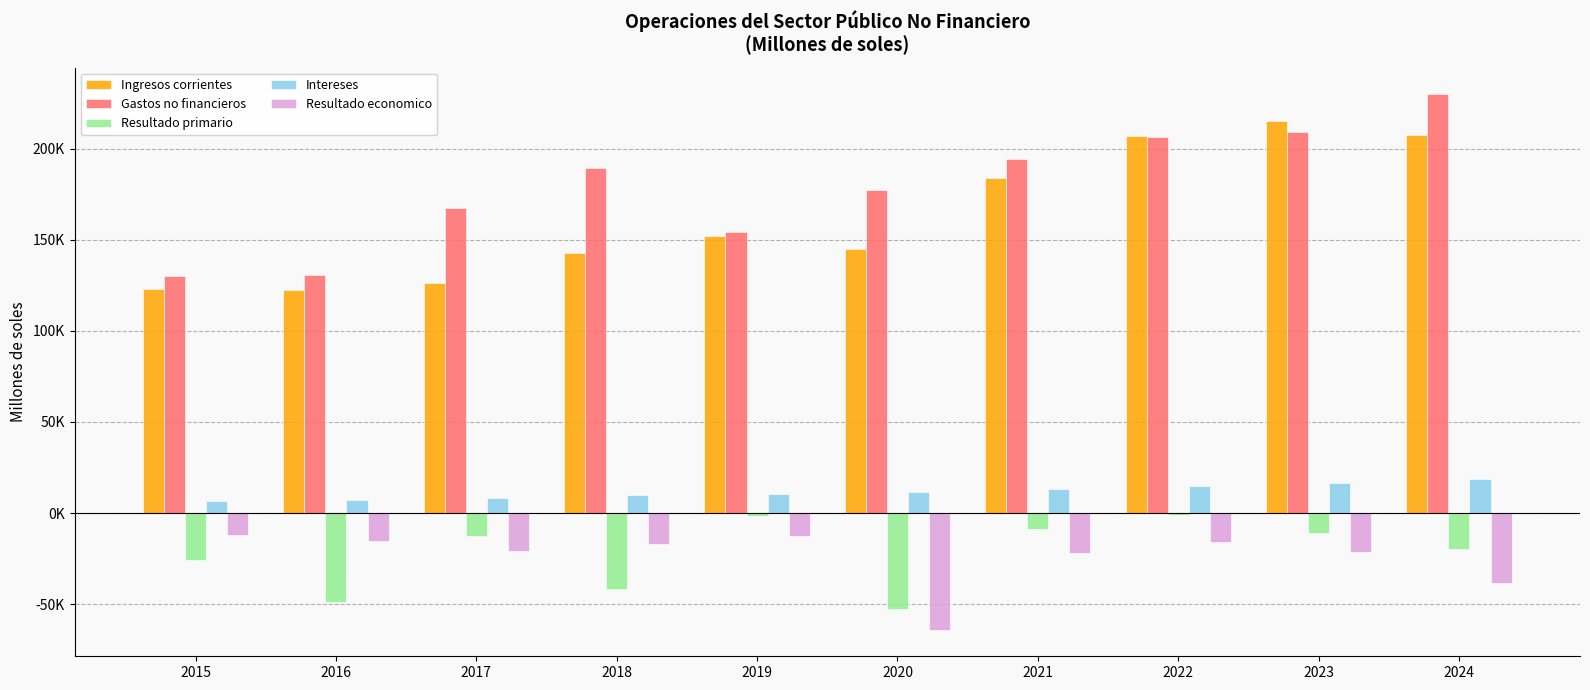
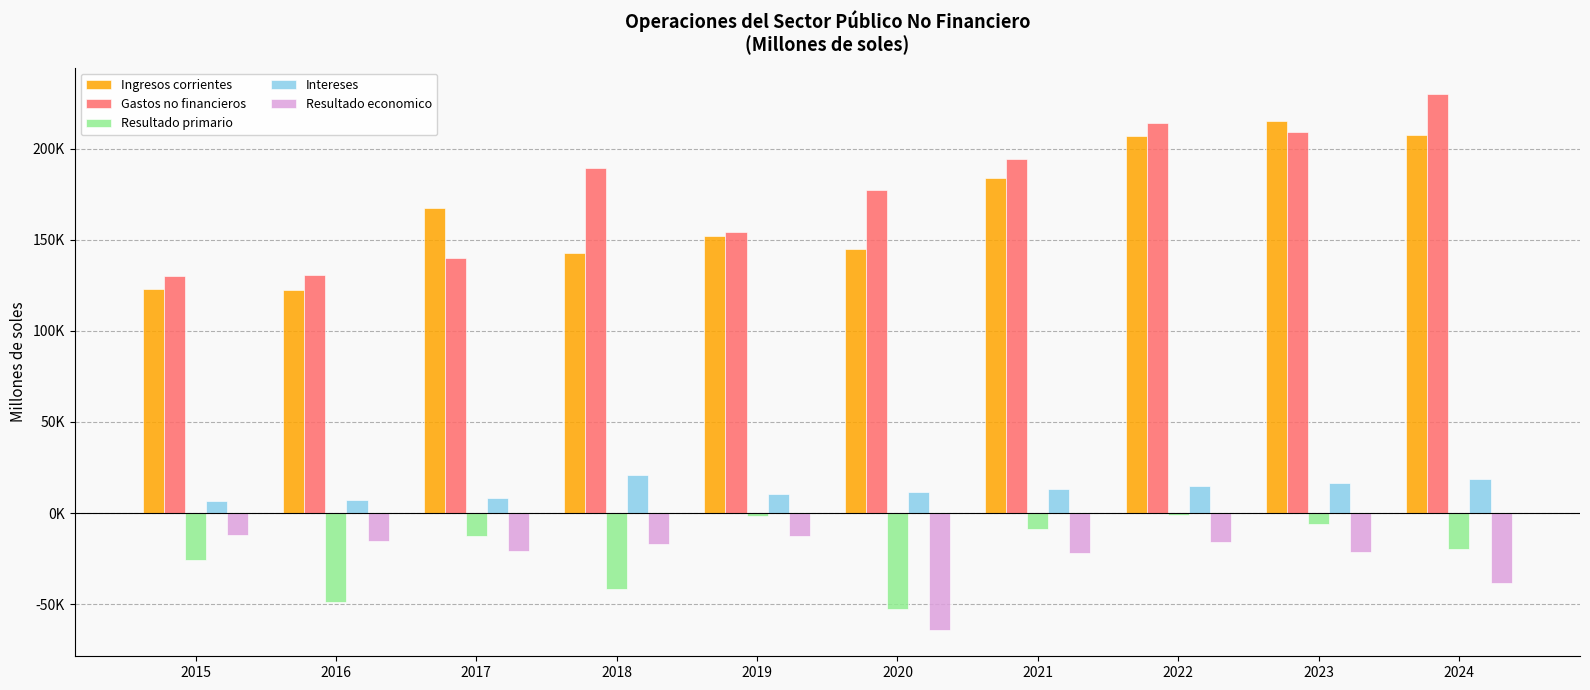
  {
    "Ingresos corrientes": {
      "2015": 123000,
      "2016": 123000,
-     "2017": 126000,
+     "2017": 168000,
      "2018": 143000,
      "2019": 152000,
      "2020": 145000,
      "2021": 184000,
      "2022": 207000,
      "2023": 215000,
      "2024": 207000
    },
    "Gastos no financieros": {
      "2015": 130000,
      "2016": 131000,
-     "2017": 168000,
+     "2017": 140000,
      "2018": 189000,
      "2019": 154000,
      "2020": 178000,
      "2021": 194000,
-     "2022": 207000,
+     "2022": 214000,
      "2023": 209000,
      "2024": 230000
    },
    "Resultado primario": {
      "2015": -26000,
      "2016": -49000,
      "2017": -13000,
      "2018": -42000,
      "2019": -2000,
      "2020": -52000,
      "2021": -9000,
-     "2023": -11000,
+     "2023": -6000,
      "2024": -20000
    },
    "Intereses": {
      "2015": 6000,
      "2016": 7000,
      "2017": 8000,
-     "2018": 10000,
+     "2018": 21000,
      "2019": 11000,
      "2020": 12000,
      "2021": 13000,
      "2022": 15000,
      "2023": 17000,
      "2024": 19000
    },
    "Resultado economico": {
      "2015": -12000,
      "2016": -16000,
      "2017": -21000,
      "2018": -17000,
      "2019": -13000,
      "2020": -64000,
      "2021": -22000,
      "2022": -16000,
      "2023": -21000,
      "2024": -38000
    }
  }
